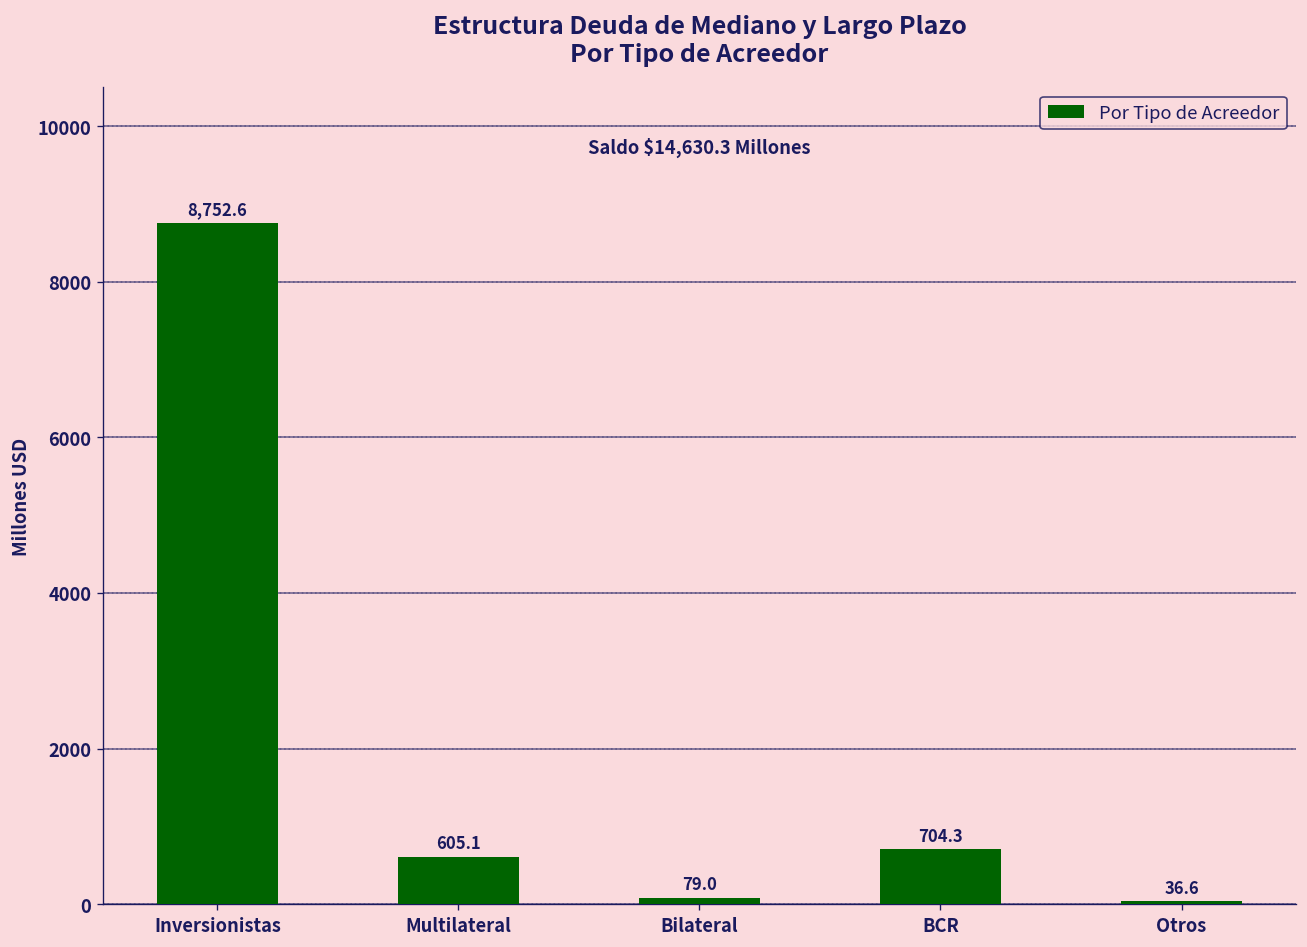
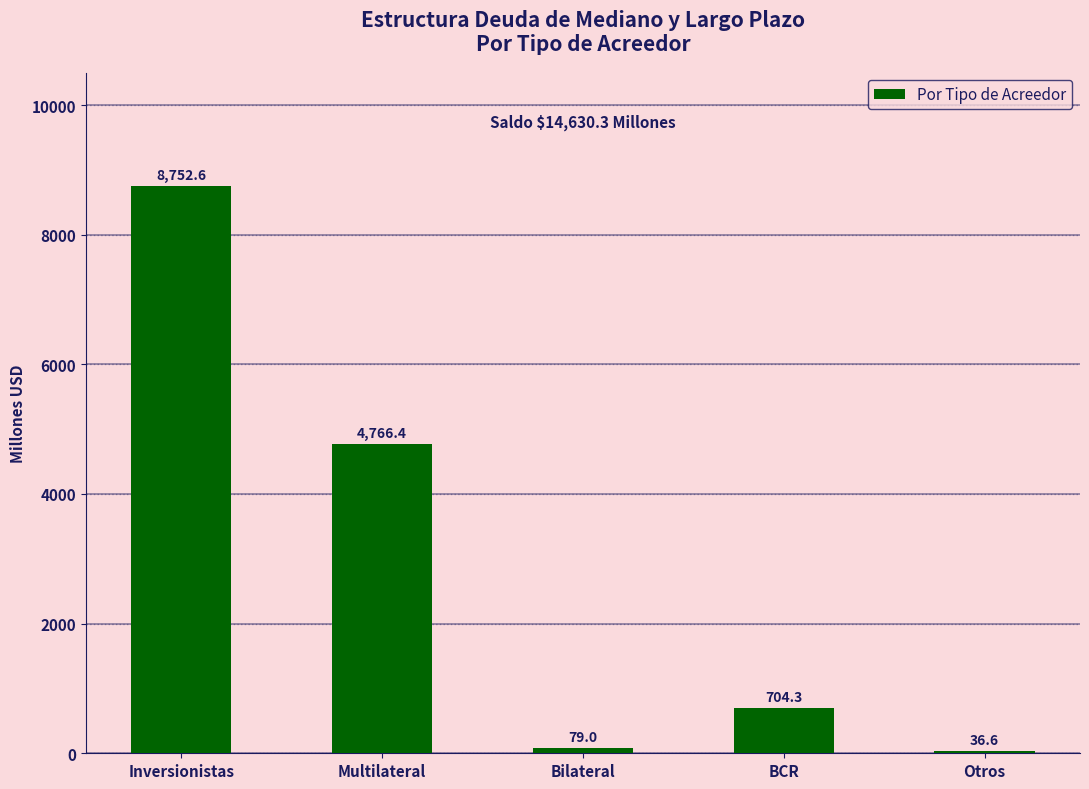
  {
    "Inversionistas": "8,752.6",
-   "Multilateral": "605.1",
+   "Multilateral": "4,766.4",
    "Bilateral": "79.0",
    "BCR": "704.3",
    "Otros": "36.6"
  }
